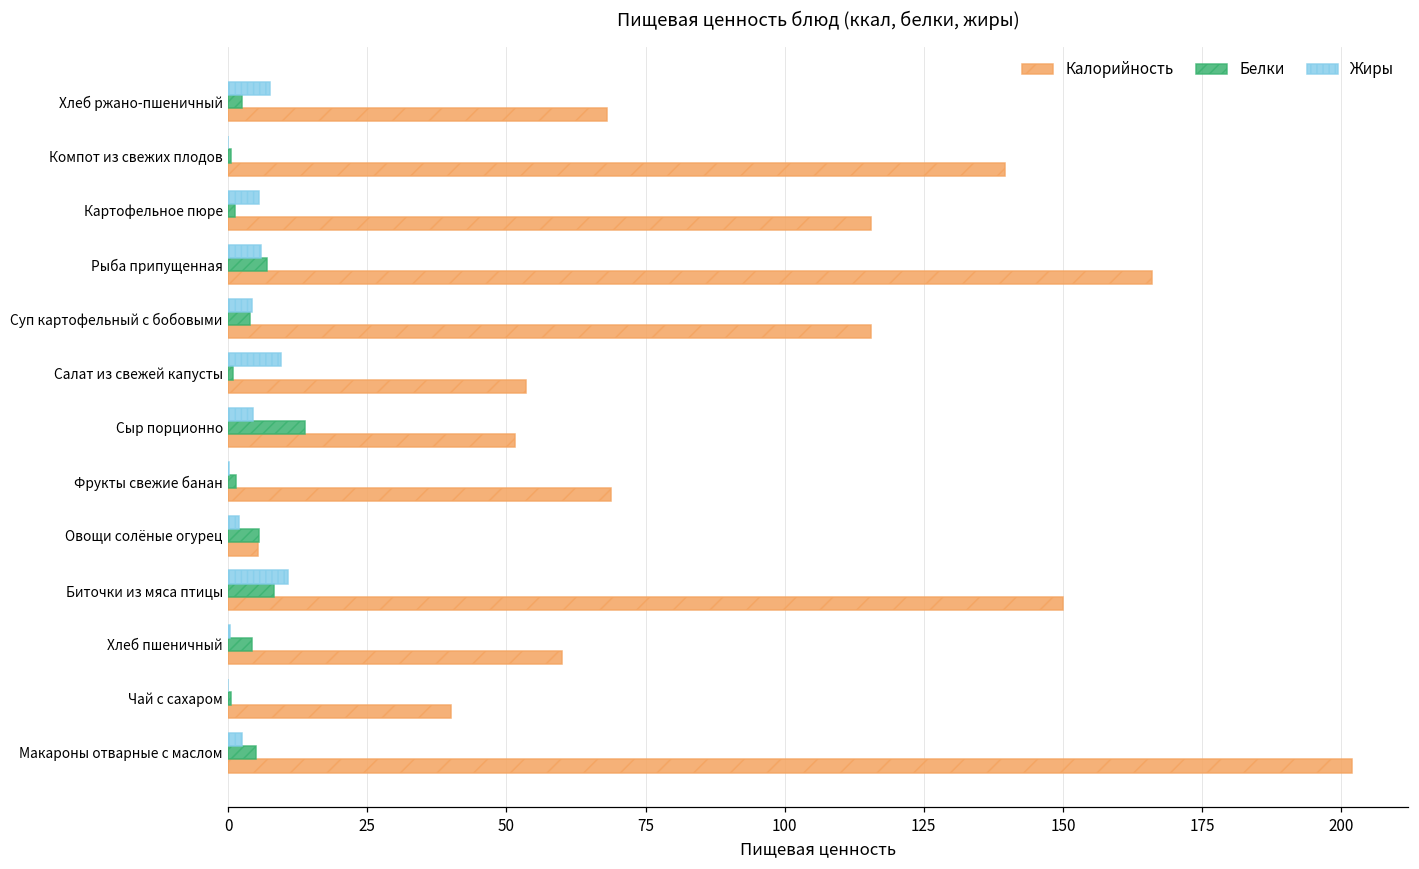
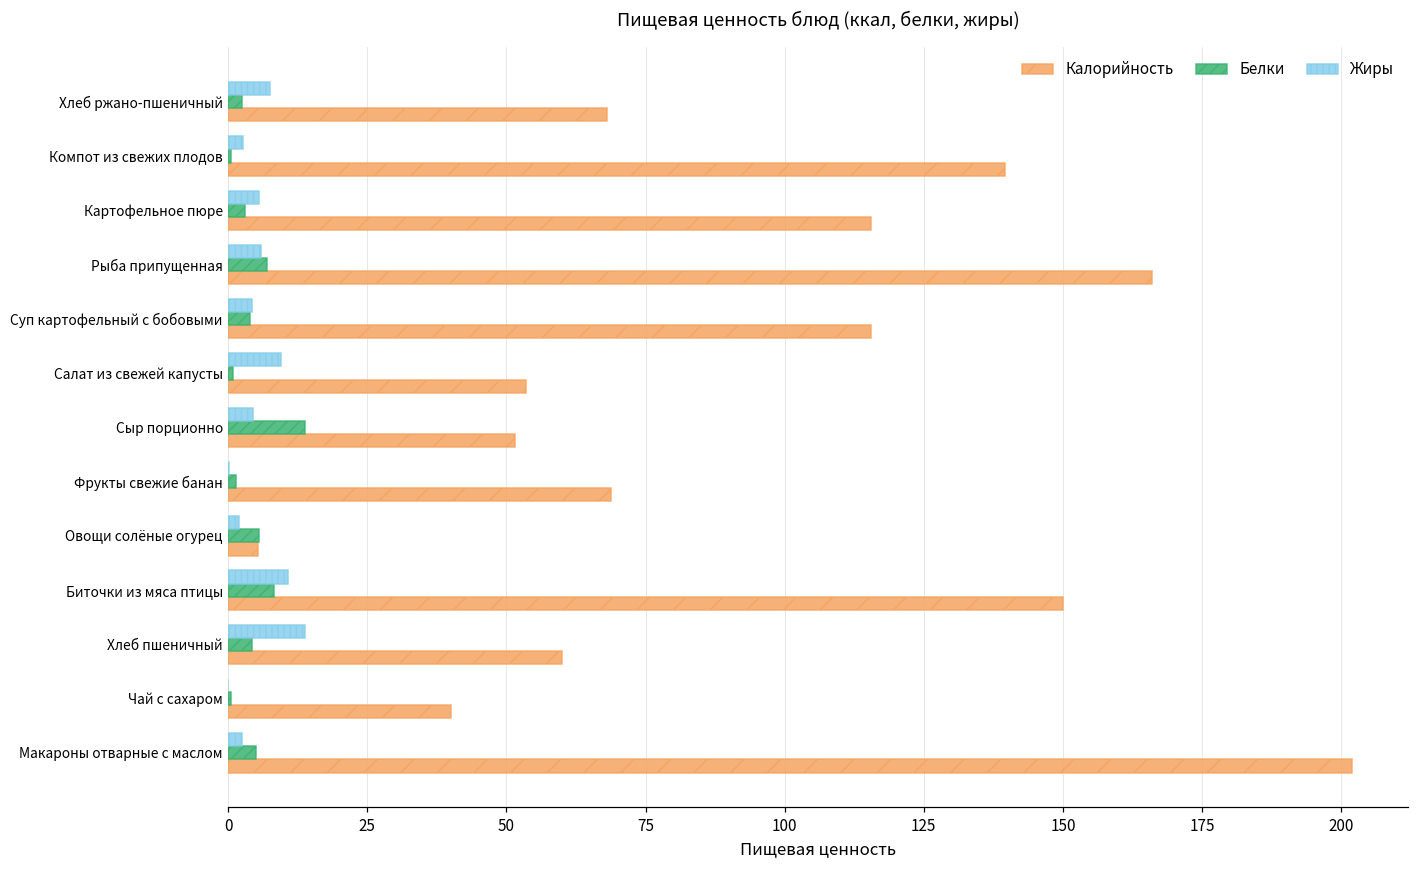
  {
    "Калорийность": {
      "Хлеб ржано-пшеничный": 68,
      "Компот из свежих плодов": 140,
      "Картофельное пюре": 116,
      "Рыба припущенная": 166,
      "Суп картофельный с бобовыми": 116,
      "Салат из свежей капусты": 54,
      "Сыр порционно": 52,
      "Фрукты свежие банан": 69,
      "Овощи солёные огурец": 5,
      "Биточки из мяса птицы": 150,
      "Хлеб пшеничный": 60,
      "Чай с сахаром": 40,
      "Макароны отварные с маслом": 202
    },
    "Белки": {
      "Хлеб ржано-пшеничный": 2,
-     "Картофельное пюре": 1,
+     "Картофельное пюре": 3,
      "Рыба припущенная": 7,
      "Суп картофельный с бобовыми": 4,
      "Салат из свежей капусты": 1,
      "Сыр порционно": 14,
      "Фрукты свежие банан": 2,
      "Овощи солёные огурец": 6,
      "Биточки из мяса птицы": 8,
      "Хлеб пшеничный": 4,
      "Чай с сахаром": 1,
      "Макароны отварные с маслом": 5
    },
    "Жиры": {
      "Хлеб ржано-пшеничный": 8,
-     "Компот из свежих плодов": 0,
+     "Компот из свежих плодов": 3,
      "Картофельное пюре": 6,
      "Рыба припущенная": 6,
      "Суп картофельный с бобовыми": 4,
      "Салат из свежей капусты": 10,
      "Сыр порционно": 4,
      "Овощи солёные огурец": 2,
      "Биточки из мяса птицы": 11,
-     "Хлеб пшеничный": 0,
+     "Хлеб пшеничный": 14,
      "Чай с сахаром": 0,
      "Макароны отварные с маслом": 3
    }
  }
